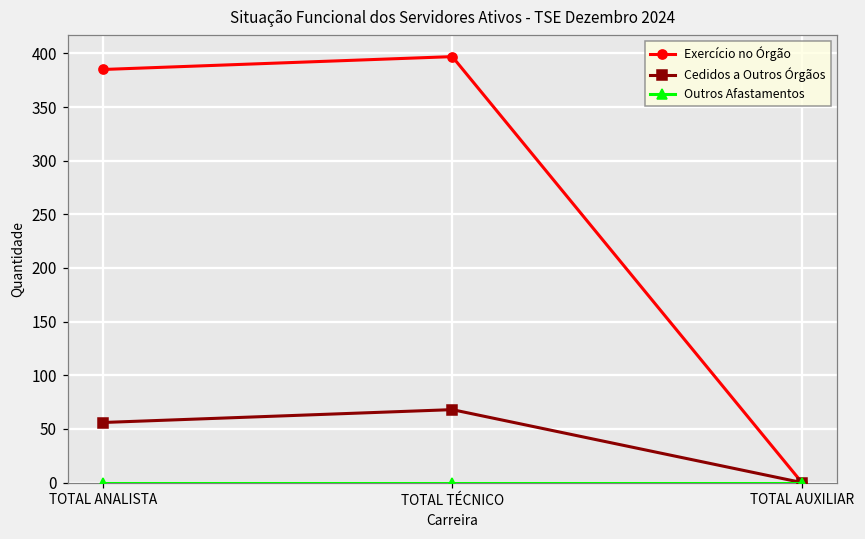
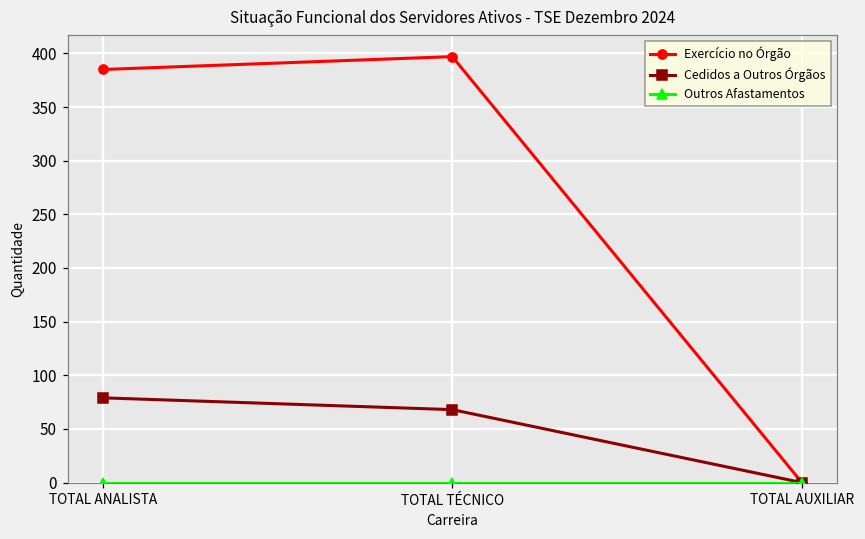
  {
    "Exercício no Órgão": {
      "TOTAL ANALISTA": 390,
      "TOTAL TÉCNICO": 400
    },
    "Cedidos a Outros Órgãos": {
-     "TOTAL ANALISTA": 60,
+     "TOTAL ANALISTA": 80,
      "TOTAL TÉCNICO": 70
    },
    "Outros Afastamentos": {
      "TOTAL ANALISTA": 0,
      "TOTAL TÉCNICO": 0
    }
  }
